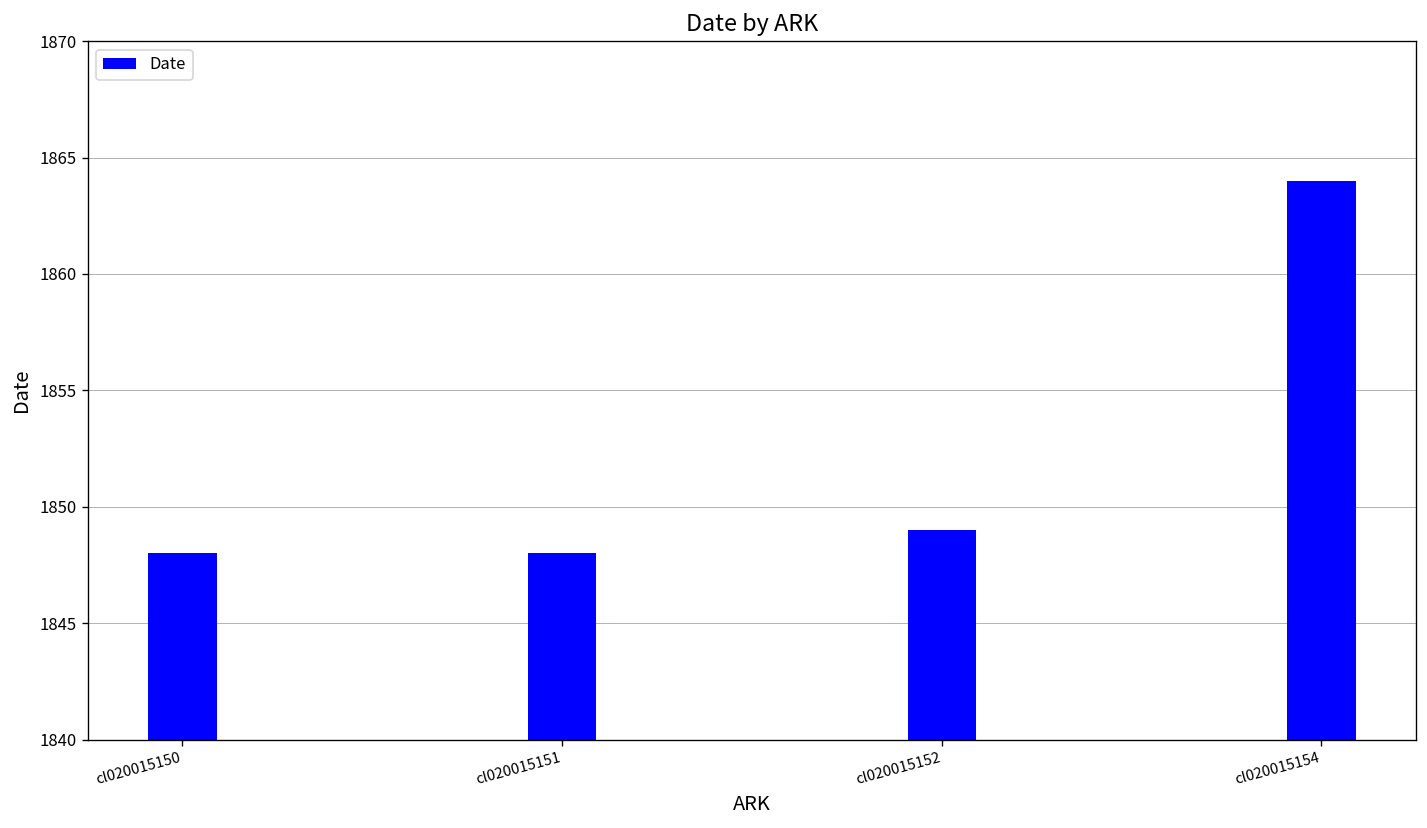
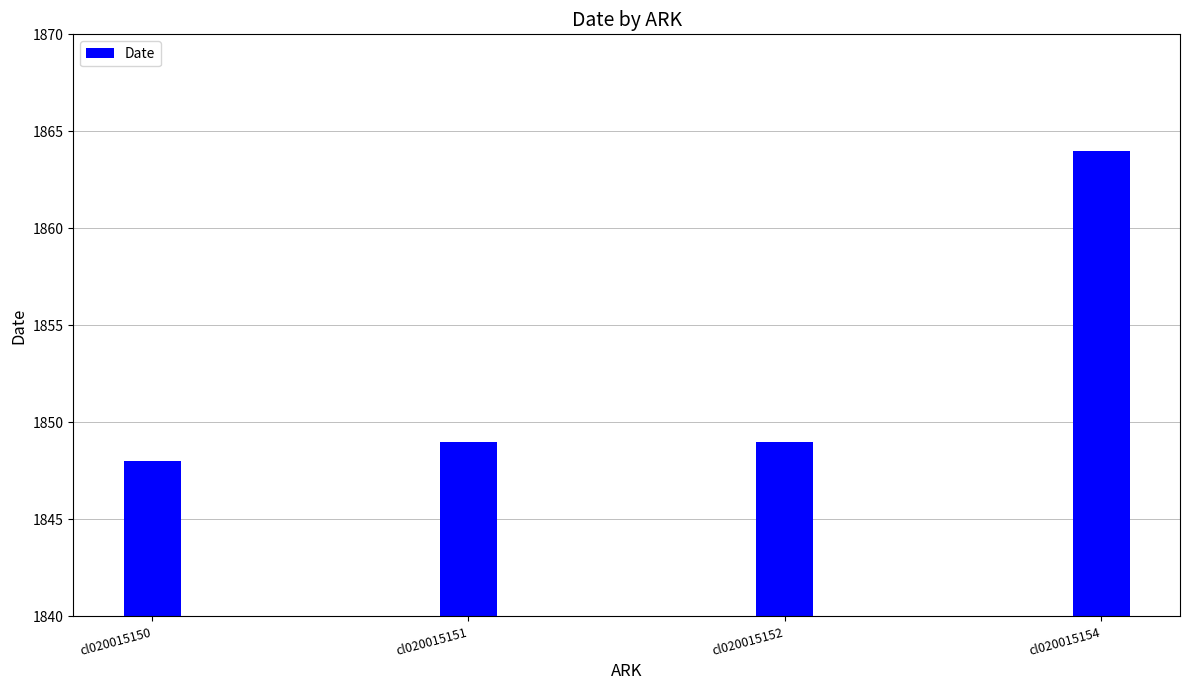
  {
    "cl020015150": 1848,
-   "cl020015151": 1848,
+   "cl020015151": 1849,
    "cl020015152": 1849,
    "cl020015154": 1864
  }
